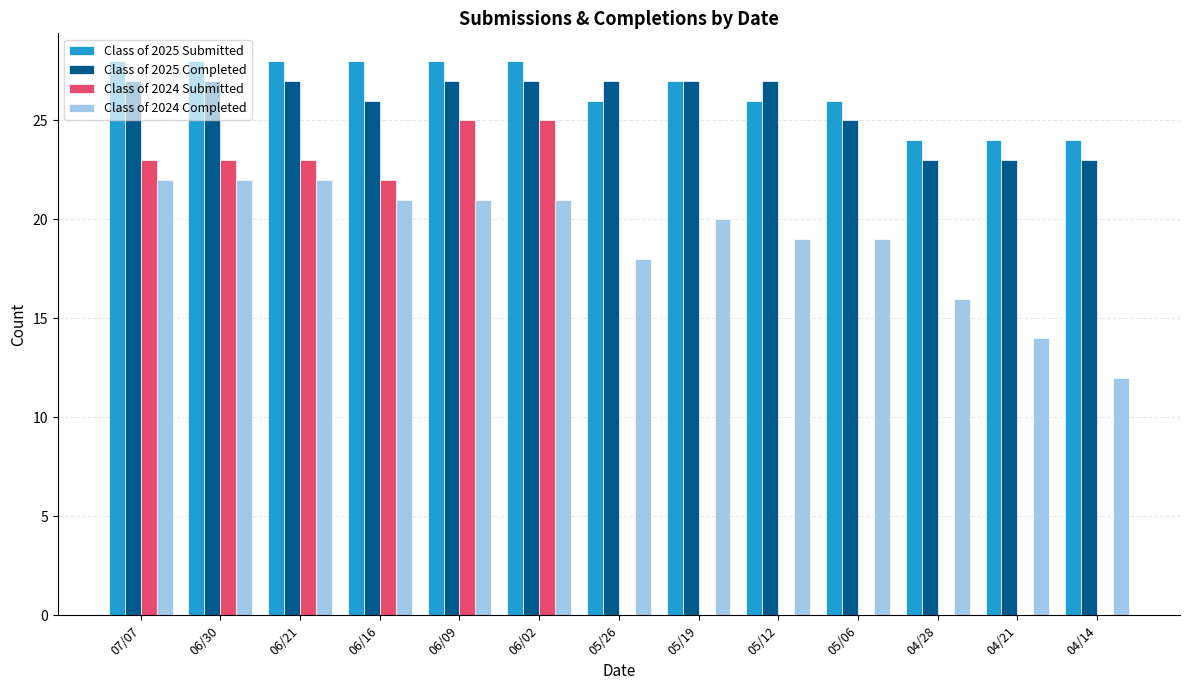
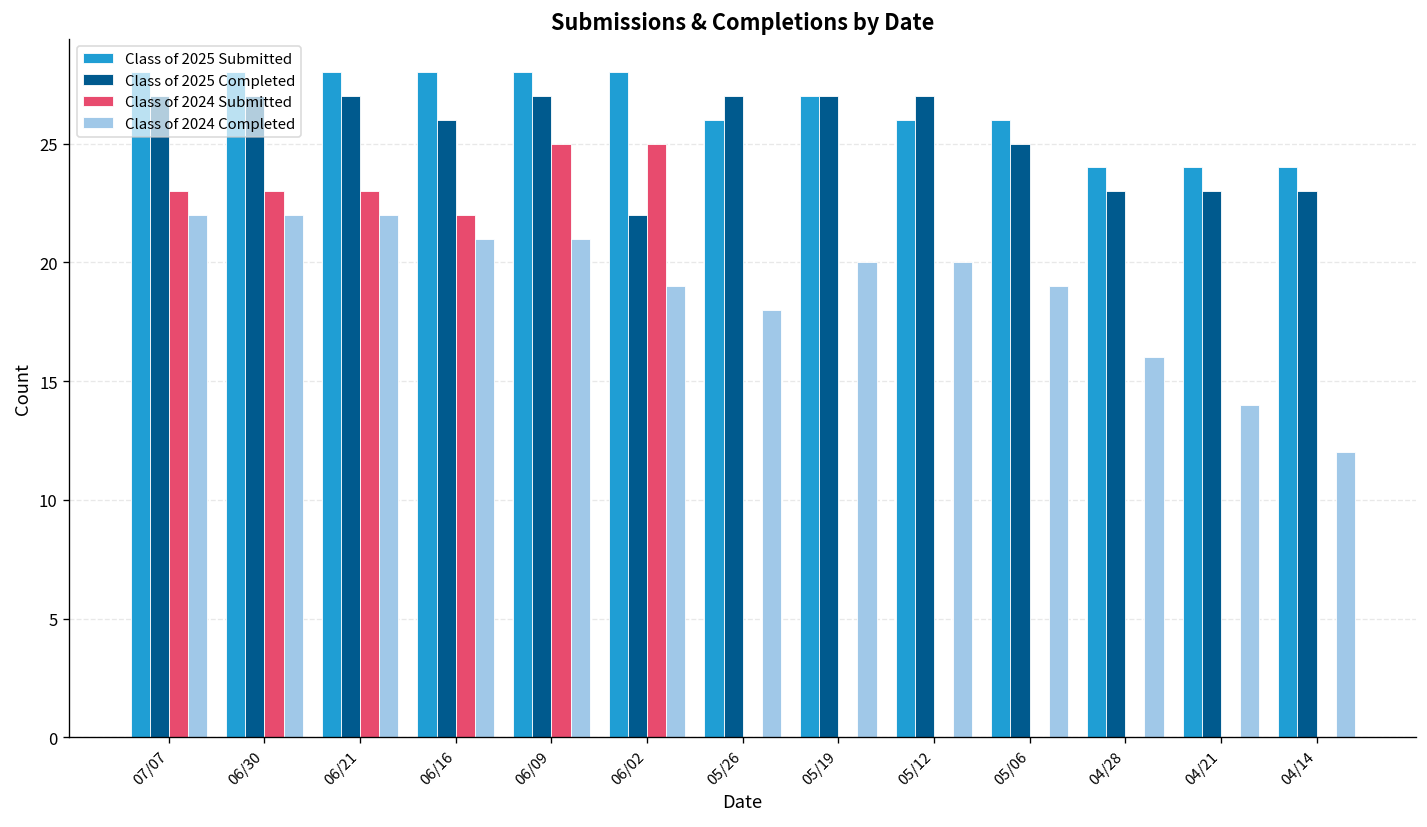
  {
    "Class of 2025 Submitted": {
      "06/21": 28,
      "06/16": 28,
      "06/09": 28,
      "06/02": 28,
      "05/26": 26,
      "05/19": 27,
      "05/12": 26,
      "05/06": 26,
      "04/28": 24,
      "04/21": 24,
      "04/14": 24
    },
    "Class of 2025 Completed": {
      "06/21": 27,
      "06/16": 26,
      "06/09": 27,
-     "06/02": 27,
+     "06/02": 22,
      "05/26": 27,
      "05/19": 27,
      "05/12": 27,
      "05/06": 25,
      "04/28": 23,
      "04/21": 23,
      "04/14": 23
    },
    "Class of 2024 Submitted": {
      "07/07": 23,
      "06/30": 23,
      "06/21": 23,
      "06/16": 22,
      "06/09": 25,
      "06/02": 25,
      "05/26": 0,
      "05/19": 0,
      "05/12": 0,
      "05/06": 0,
      "04/28": 0,
      "04/21": 0,
      "04/14": 0
    },
    "Class of 2024 Completed": {
      "07/07": 22,
      "06/30": 22,
      "06/21": 22,
      "06/16": 21,
      "06/09": 21,
-     "06/02": 21,
+     "06/02": 19,
      "05/26": 18,
      "05/19": 20,
-     "05/12": 19,
+     "05/12": 20,
      "05/06": 19,
      "04/28": 16,
      "04/21": 14,
      "04/14": 12
    }
  }
